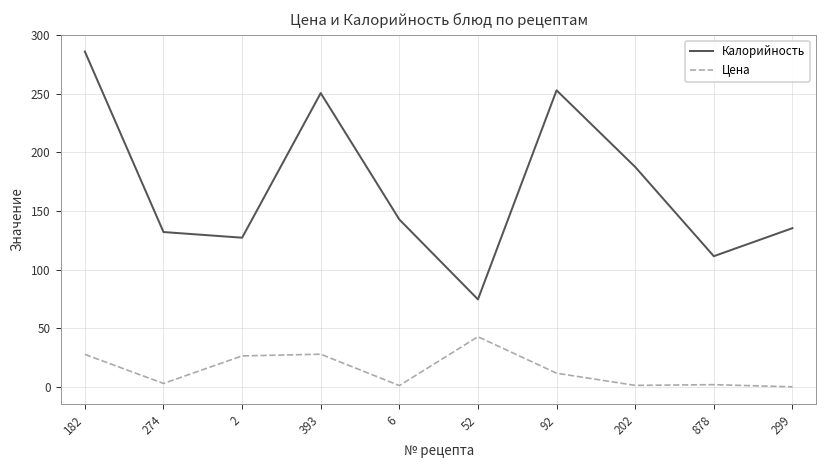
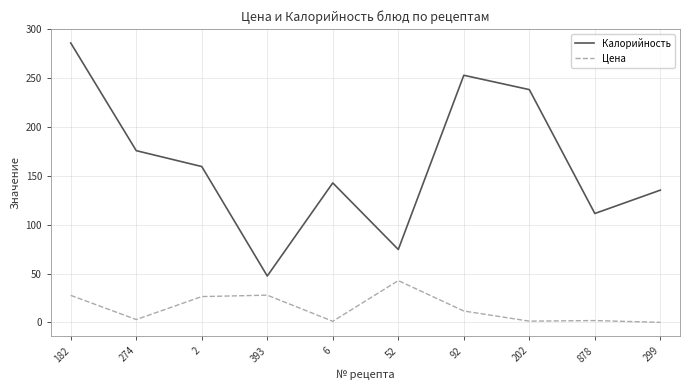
  {
    "Калорийность": {
      "182": 290,
-     "274": 130,
-     "2": 130,
-     "393": 250,
+     "274": 180,
+     "2": 160,
+     "393": 50,
      "6": 140,
      "52": 70,
      "92": 250,
-     "202": 190,
+     "202": 240,
      "878": 110,
      "299": 140
    },
    "Цена": {
      "182": 30,
      "274": 0,
      "2": 30,
      "393": 30,
      "6": 0,
      "52": 40,
      "92": 10,
      "202": 0,
      "878": 0,
      "299": 0
    }
  }
